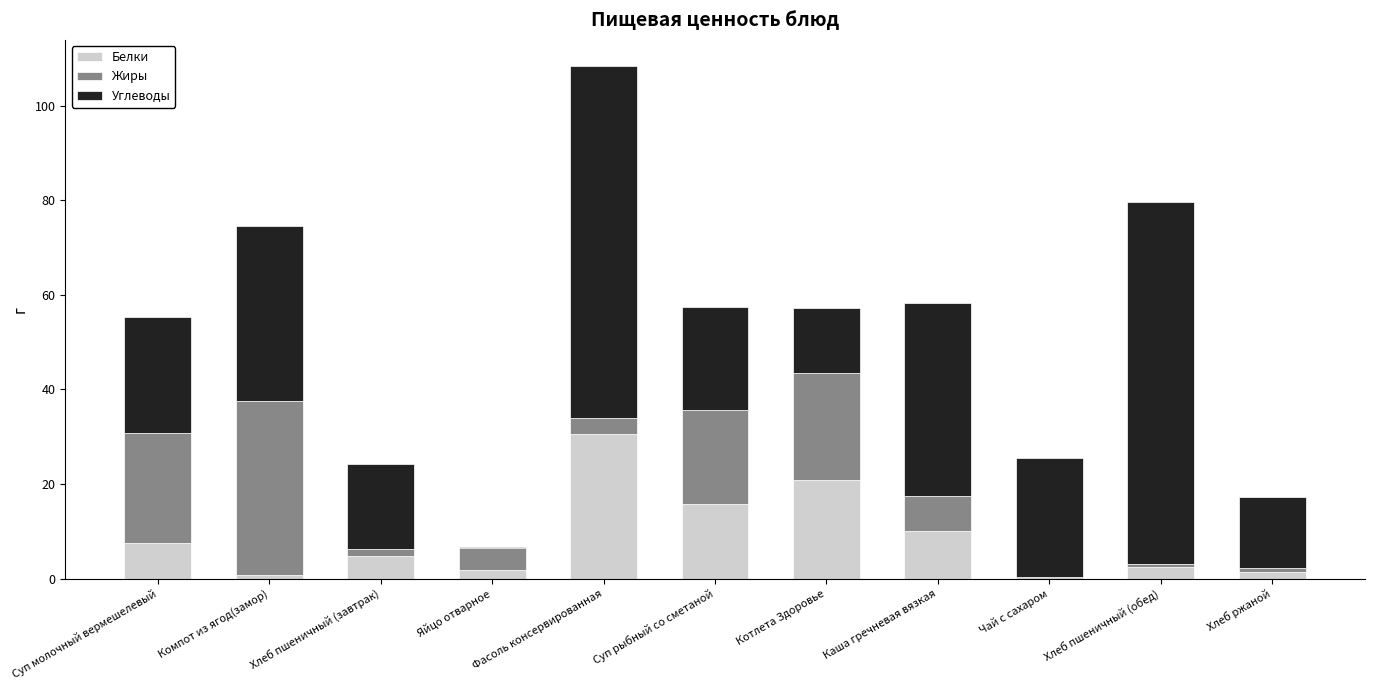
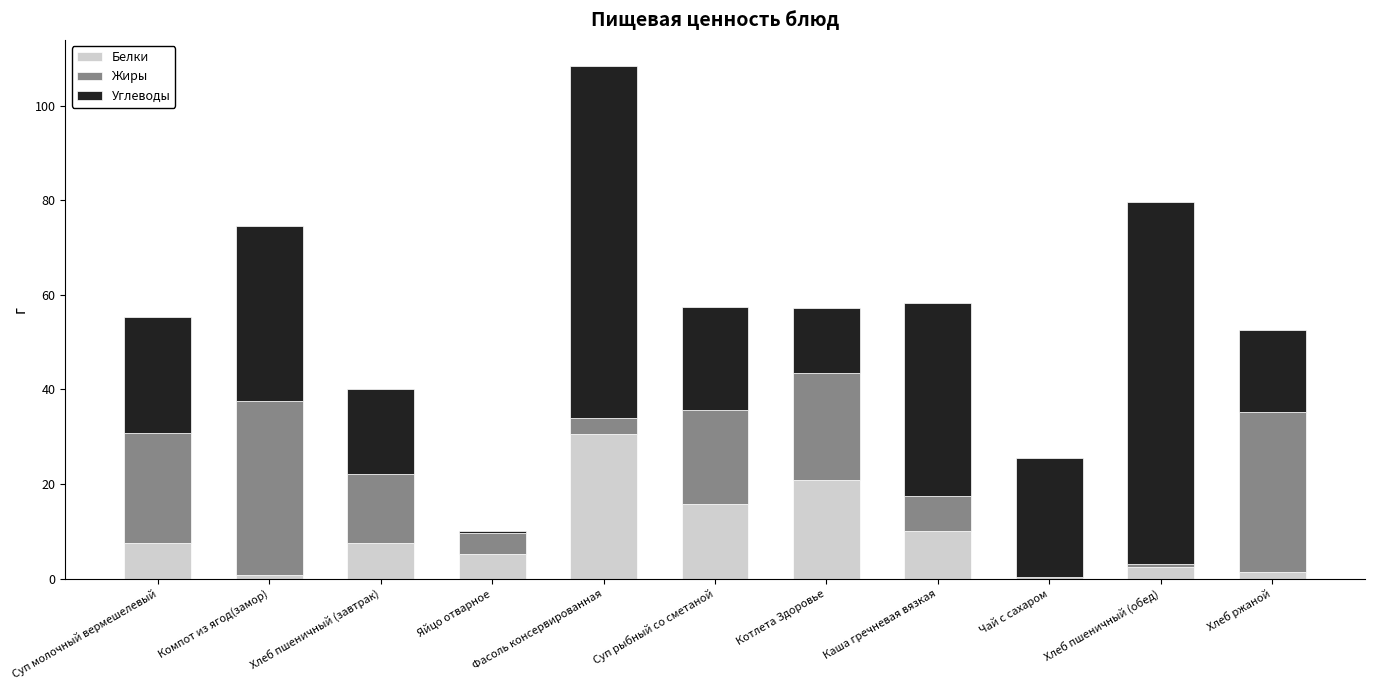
  {
    "Белки": {
      "Суп молочный вермешелевый": 7,
      "Компот из ягод(замор)": 1,
-     "Хлеб пшеничный (завтрак)": 5,
-     "Яйцо отварное": 2,
+     "Хлеб пшеничный (завтрак)": 8,
+     "Яйцо отварное": 5,
      "Фасоль консервированная": 31,
      "Суп рыбный со сметаной": 16,
      "Котлета Здоровье": 21,
      "Каша гречневая вязкая": 10,
      "Хлеб пшеничный (обед)": 2,
      "Хлеб ржаной": 1
    },
    "Жиры": {
      "Суп молочный вермешелевый": 23,
      "Компот из ягод(замор)": 37,
-     "Хлеб пшеничный (завтрак)": 1,
+     "Хлеб пшеничный (завтрак)": 15,
      "Яйцо отварное": 5,
      "Фасоль консервированная": 3,
      "Суп рыбный со сметаной": 20,
      "Котлета Здоровье": 23,
      "Каша гречневая вязкая": 8,
      "Чай с сахаром": 0,
      "Хлеб пшеничный (обед)": 1,
-     "Хлеб ржаной": 1
+     "Хлеб ржаной": 34
    },
    "Углеводы": {
      "Суп молочный вермешелевый": 24,
      "Компот из ягод(замор)": 37,
      "Хлеб пшеничный (завтрак)": 18,
      "Фасоль консервированная": 75,
      "Суп рыбный со сметаной": 22,
      "Котлета Здоровье": 14,
      "Каша гречневая вязкая": 41,
      "Чай с сахаром": 25,
      "Хлеб пшеничный (обед)": 77,
-     "Хлеб ржаной": 15
+     "Хлеб ржаной": 17
    }
  }
